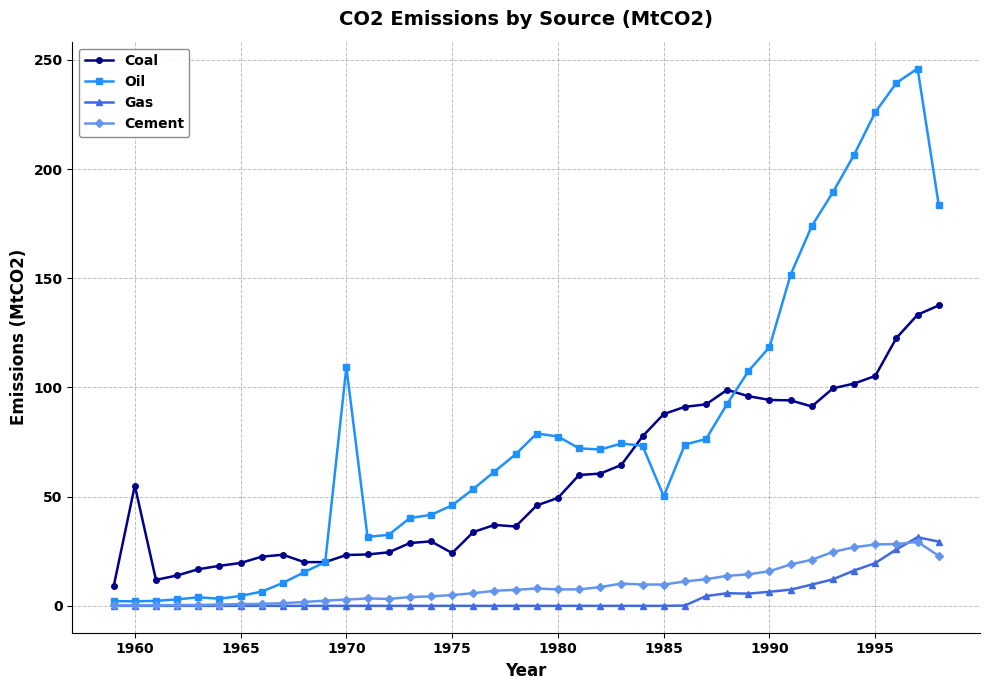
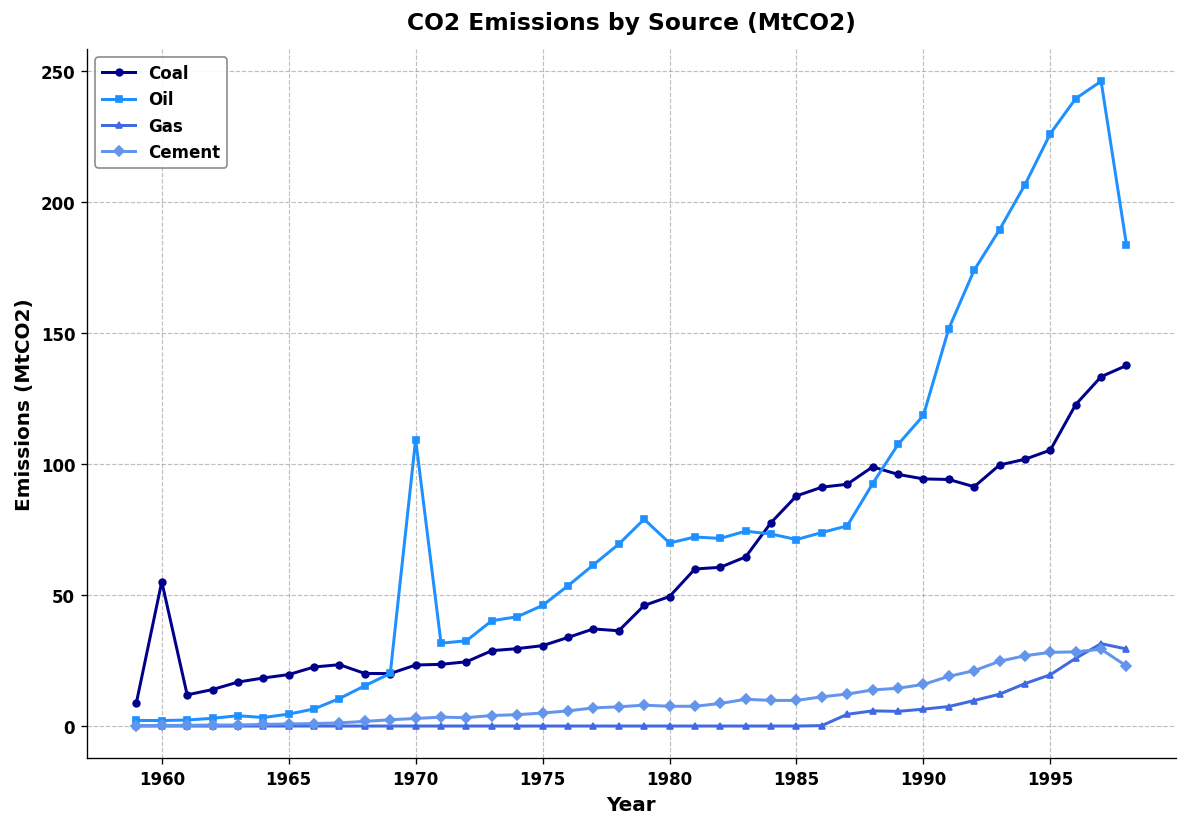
  {
    "Coal": {
      "1960": 55,
      "1965": 20,
      "1970": 23,
-     "1975": 24,
+     "1975": 31,
      "1980": 49,
      "1985": 88,
      "1990": 94,
      "1995": 105
    },
    "Oil": {
      "1960": 2,
      "1965": 5,
      "1970": 109,
      "1975": 46,
-     "1980": 78,
-     "1985": 50,
+     "1980": 70,
+     "1985": 71,
      "1990": 119,
      "1995": 226
    }
  }
